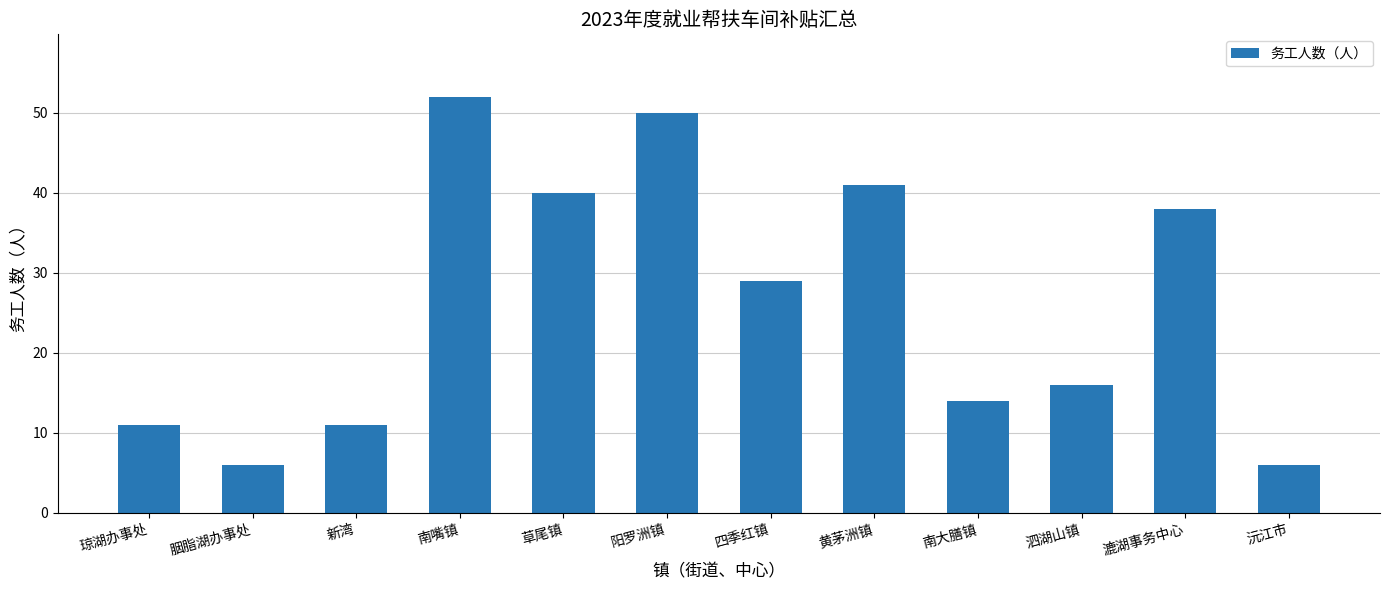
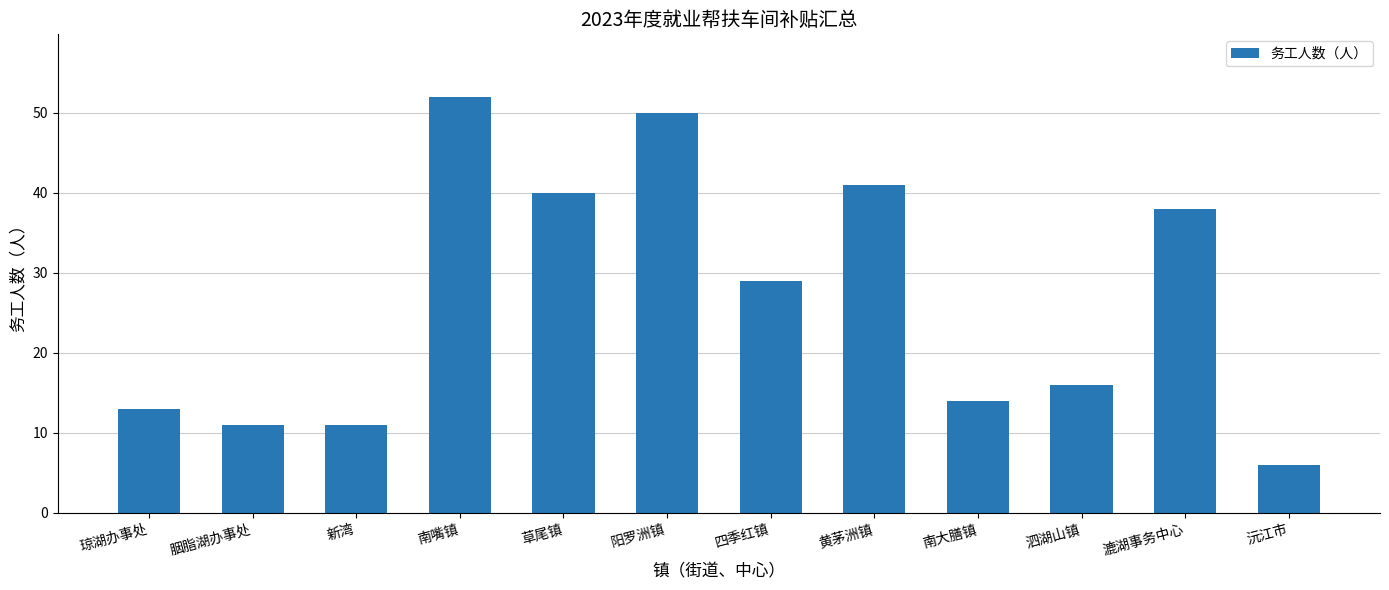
  {
-   "琼湖办事处": 11,
-   "胭脂湖办事处": 6,
+   "琼湖办事处": 13,
+   "胭脂湖办事处": 11,
    "新湾": 11,
    "南嘴镇": 52,
    "草尾镇": 40,
    "阳罗洲镇": 50,
    "四季红镇": 29,
    "黄茅洲镇": 41,
    "南大膳镇": 14,
    "泗湖山镇": 16,
    "漉湖事务中心": 38,
    "沅江市": 6
  }
